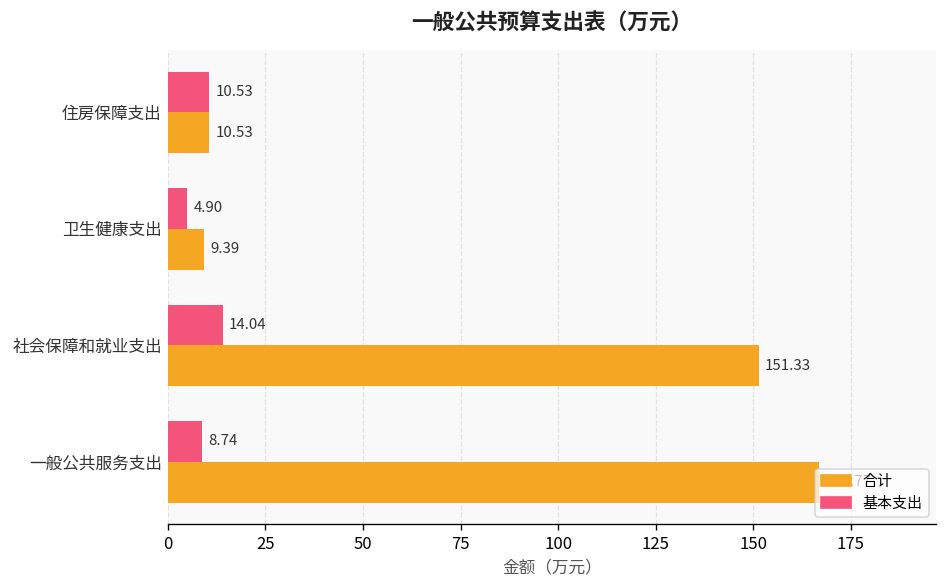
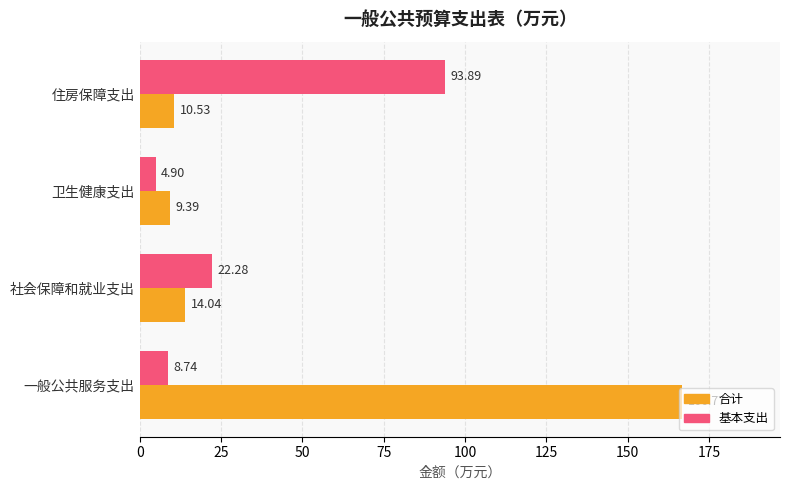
  {
    "合计": {
      "住房保障支出": 10.53,
      "卫生健康支出": 9.39,
-     "社会保障和就业支出": 151.33
+     "社会保障和就业支出": 14.04
    },
    "基本支出": {
-     "住房保障支出": 10.53,
+     "住房保障支出": 93.89,
      "卫生健康支出": 4.90,
-     "社会保障和就业支出": 14.04,
+     "社会保障和就业支出": 22.28,
      "一般公共服务支出": 8.74
    }
  }
